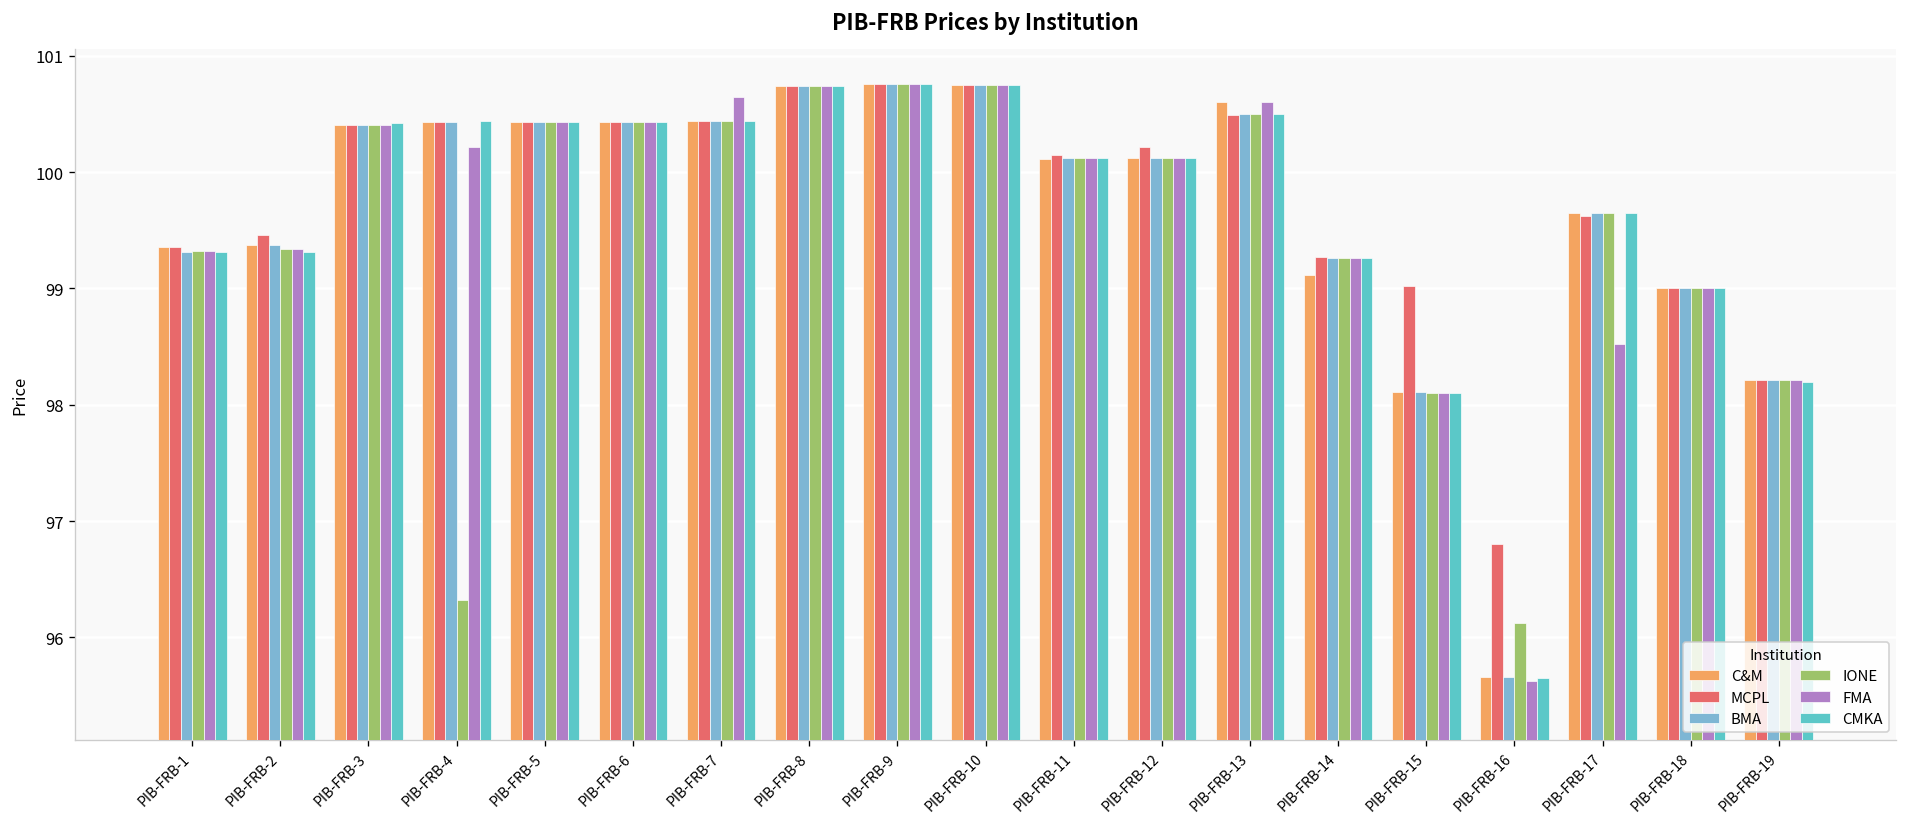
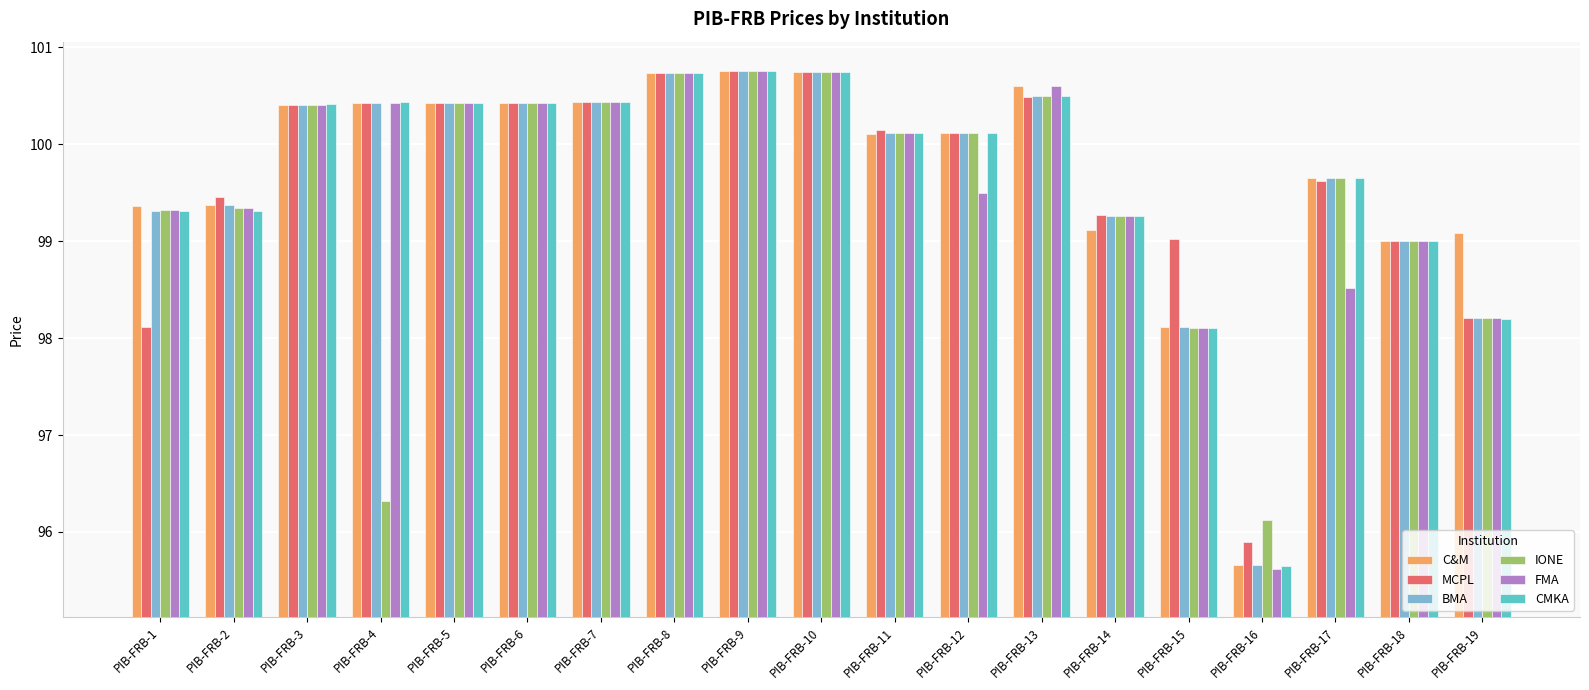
  {
    "C&M": {
      "PIB-FRB-1": 99.4,
      "PIB-FRB-2": 99.4,
      "PIB-FRB-3": 100.4,
      "PIB-FRB-4": 100.4,
      "PIB-FRB-5": 100.4,
      "PIB-FRB-6": 100.4,
      "PIB-FRB-7": 100.4,
      "PIB-FRB-8": 100.7,
      "PIB-FRB-9": 100.8,
      "PIB-FRB-10": 100.8,
      "PIB-FRB-11": 100.1,
      "PIB-FRB-12": 100.1,
      "PIB-FRB-13": 100.6,
      "PIB-FRB-14": 99.1,
      "PIB-FRB-15": 98.1,
      "PIB-FRB-16": 95.7,
      "PIB-FRB-17": 99.7,
      "PIB-FRB-18": 99.0,
-     "PIB-FRB-19": 98.2
+     "PIB-FRB-19": 99.1
    },
    "MCPL": {
-     "PIB-FRB-1": 99.4,
+     "PIB-FRB-1": 98.1,
      "PIB-FRB-2": 99.5,
      "PIB-FRB-3": 100.4,
      "PIB-FRB-4": 100.4,
      "PIB-FRB-5": 100.4,
      "PIB-FRB-6": 100.4,
      "PIB-FRB-7": 100.4,
      "PIB-FRB-8": 100.7,
      "PIB-FRB-9": 100.8,
      "PIB-FRB-10": 100.8,
      "PIB-FRB-11": 100.2,
-     "PIB-FRB-12": 100.2,
+     "PIB-FRB-12": 100.1,
      "PIB-FRB-13": 100.5,
      "PIB-FRB-14": 99.3,
      "PIB-FRB-15": 99.0,
-     "PIB-FRB-16": 96.8,
+     "PIB-FRB-16": 95.9,
      "PIB-FRB-17": 99.6,
      "PIB-FRB-18": 99.0,
      "PIB-FRB-19": 98.2
    },
    "IONE": {
      "PIB-FRB-1": 99.3,
      "PIB-FRB-2": 99.3,
      "PIB-FRB-3": 100.4,
      "PIB-FRB-4": 96.3,
      "PIB-FRB-5": 100.4,
      "PIB-FRB-6": 100.4,
      "PIB-FRB-7": 100.4,
      "PIB-FRB-8": 100.7,
      "PIB-FRB-9": 100.8,
      "PIB-FRB-10": 100.8,
      "PIB-FRB-11": 100.1,
      "PIB-FRB-12": 100.1,
      "PIB-FRB-13": 100.5,
      "PIB-FRB-14": 99.3,
      "PIB-FRB-15": 98.1,
      "PIB-FRB-16": 96.1,
      "PIB-FRB-17": 99.7,
      "PIB-FRB-18": 99.0,
      "PIB-FRB-19": 98.2
    },
    "FMA": {
      "PIB-FRB-1": 99.3,
      "PIB-FRB-2": 99.3,
      "PIB-FRB-3": 100.4,
-     "PIB-FRB-4": 100.2,
+     "PIB-FRB-4": 100.4,
      "PIB-FRB-5": 100.4,
      "PIB-FRB-6": 100.4,
-     "PIB-FRB-7": 100.7,
+     "PIB-FRB-7": 100.4,
      "PIB-FRB-8": 100.7,
      "PIB-FRB-9": 100.8,
      "PIB-FRB-10": 100.8,
      "PIB-FRB-11": 100.1,
-     "PIB-FRB-12": 100.1,
+     "PIB-FRB-12": 99.5,
      "PIB-FRB-13": 100.6,
      "PIB-FRB-14": 99.3,
      "PIB-FRB-15": 98.1,
      "PIB-FRB-16": 95.6,
      "PIB-FRB-17": 98.5,
      "PIB-FRB-18": 99.0,
      "PIB-FRB-19": 98.2
    }
  }
